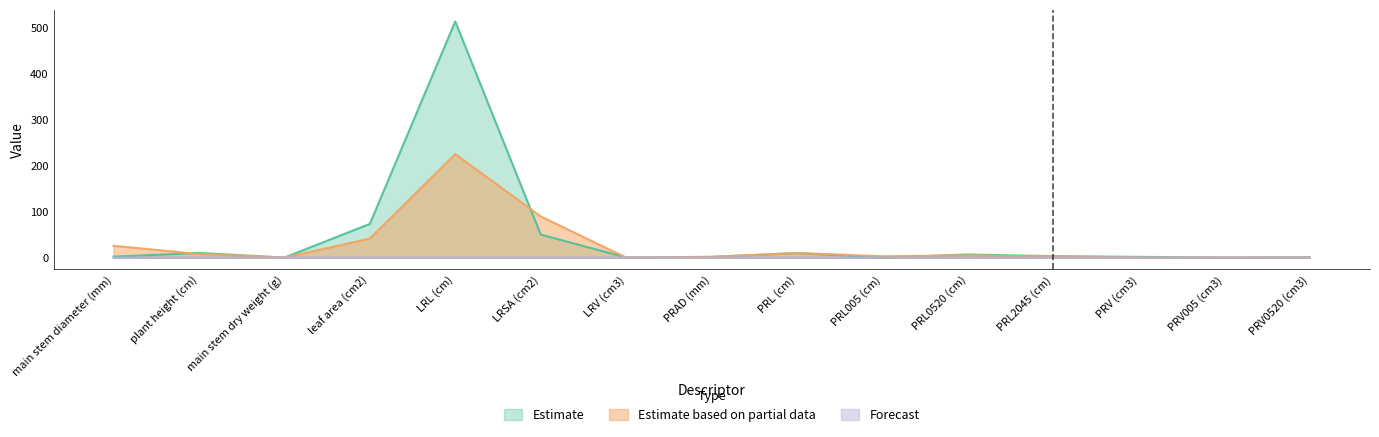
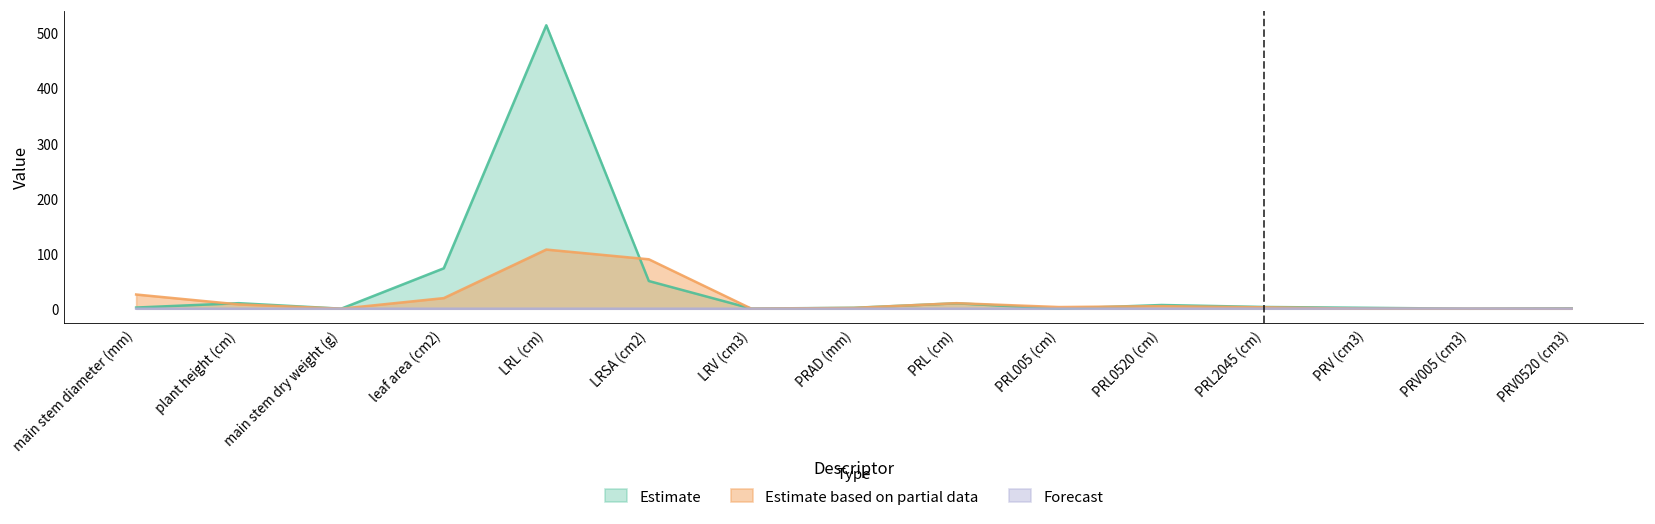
  {
    "Estimate based on partial data": {
      "main stem diameter (mm)": 30,
-     "leaf area (cm2)": 40,
-     "LRL (cm)": 230,
+     "leaf area (cm2)": 20,
+     "LRL (cm)": 110,
      "LRSA (cm2)": 90
    }
  }
